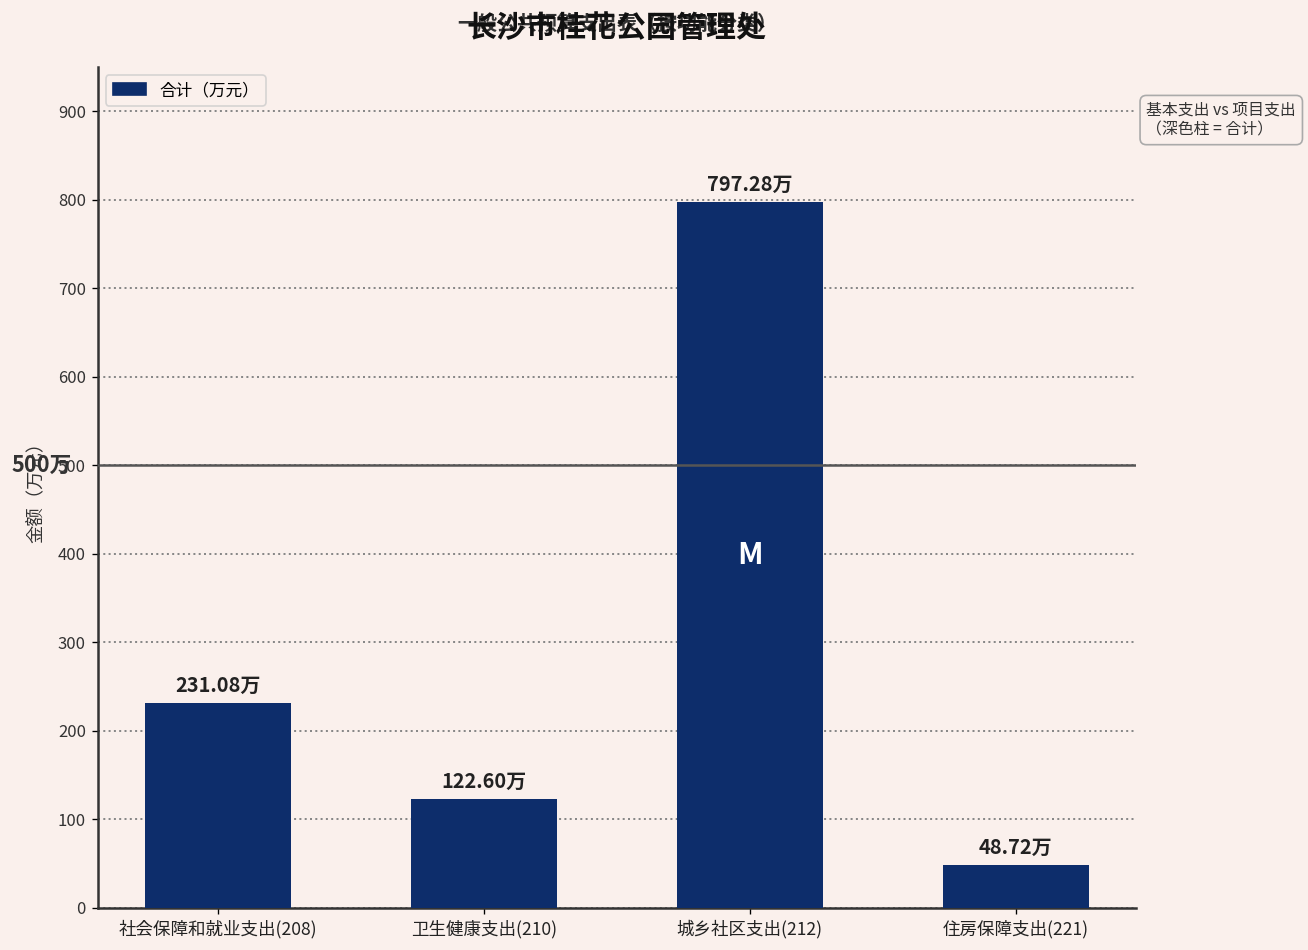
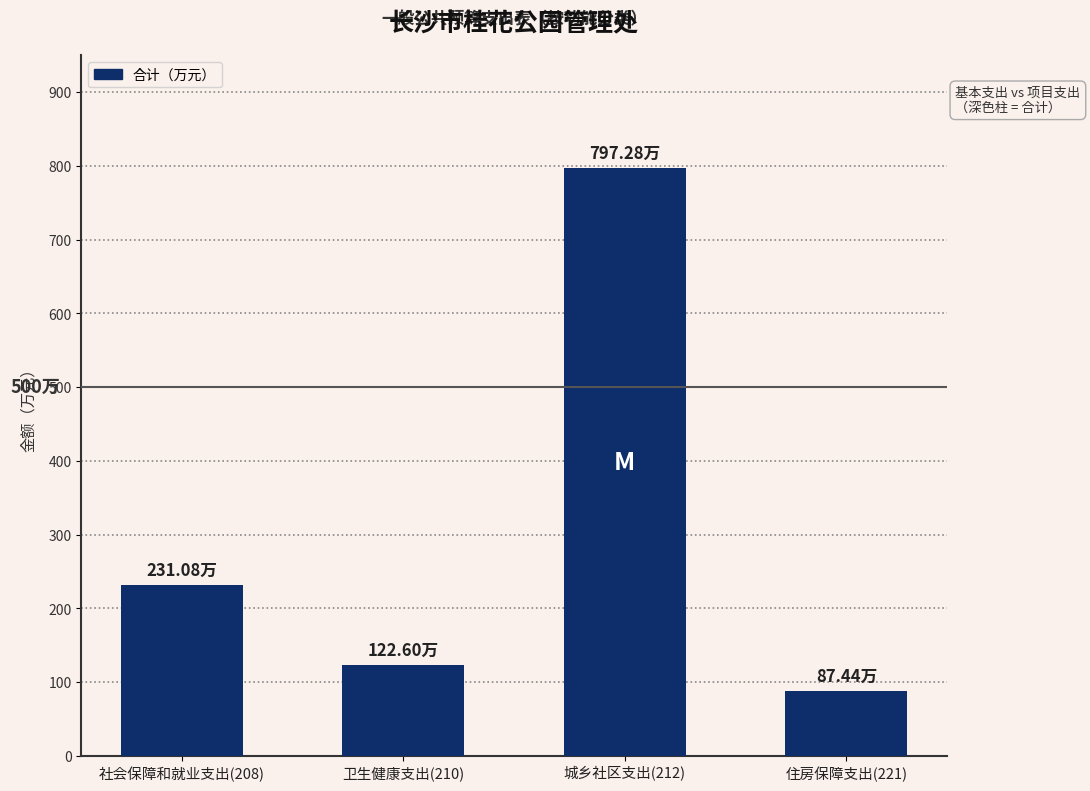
  {
    "社会保障和就业支出(208)": "231.08万",
    "卫生健康支出(210)": "122.60万",
    "城乡社区支出(212)": "797.28万",
-   "住房保障支出(221)": "48.72万"
+   "住房保障支出(221)": "87.44万"
  }
